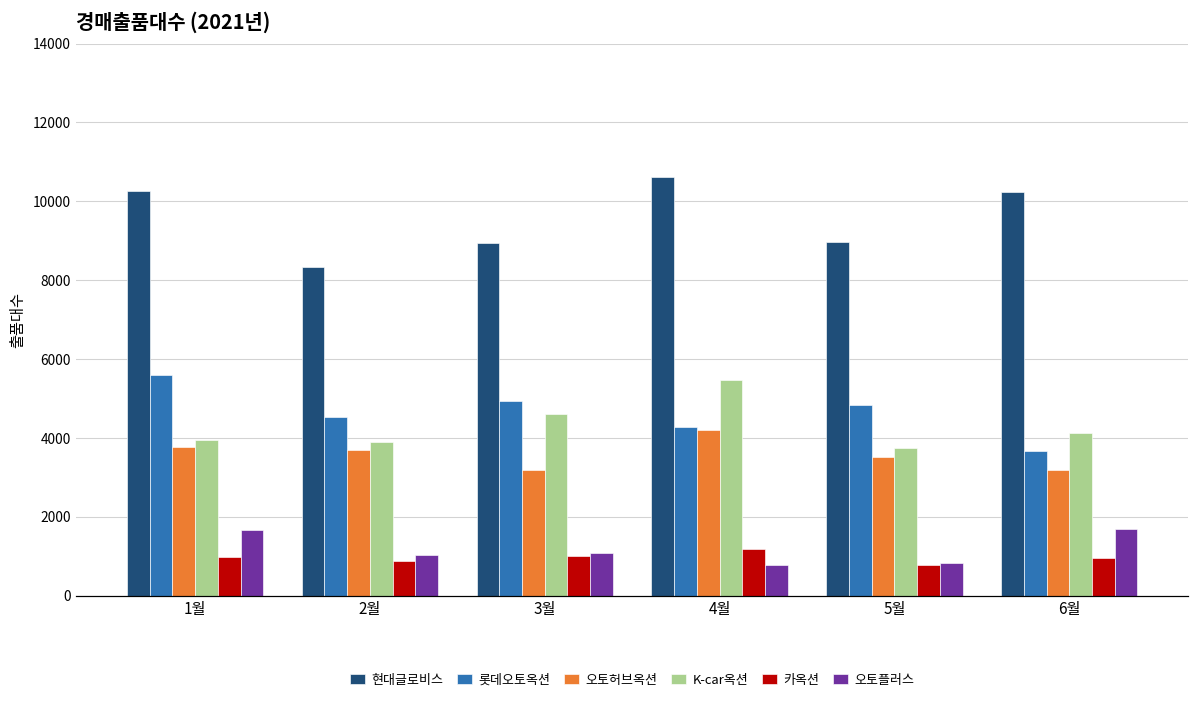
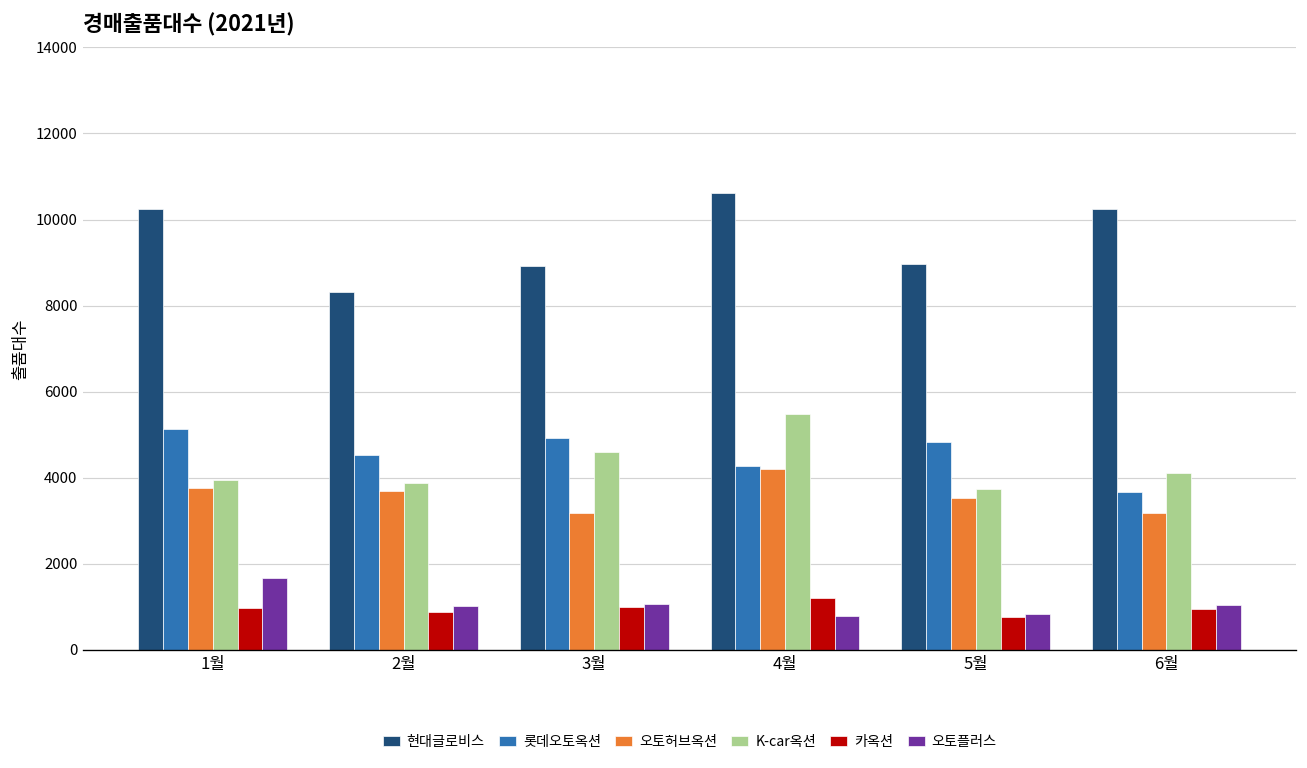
  {
    "현대글로비스": {
      "1월": 10300,
      "2월": 8300,
      "3월": 8900,
      "4월": 10600,
      "5월": 9000,
      "6월": 10200
    },
    "롯데오토옥션": {
-     "1월": 5600,
+     "1월": 5100,
      "2월": 4500,
      "3월": 4900,
      "4월": 4300,
      "5월": 4800,
      "6월": 3700
    },
    "오토허브옥션": {
      "1월": 3800,
      "2월": 3700,
      "3월": 3200,
      "4월": 4200,
      "5월": 3500,
      "6월": 3200
    },
    "K-car옥션": {
      "1월": 3900,
      "2월": 3900,
      "3월": 4600,
      "4월": 5500,
      "5월": 3700,
      "6월": 4100
    },
    "카옥션": {
      "1월": 1000,
      "2월": 900,
      "3월": 1000,
      "4월": 1200,
      "5월": 800,
      "6월": 900
    },
    "오토플러스": {
      "1월": 1700,
      "2월": 1000,
      "3월": 1100,
      "4월": 800,
      "5월": 800,
-     "6월": 1700
+     "6월": 1000
    }
  }
